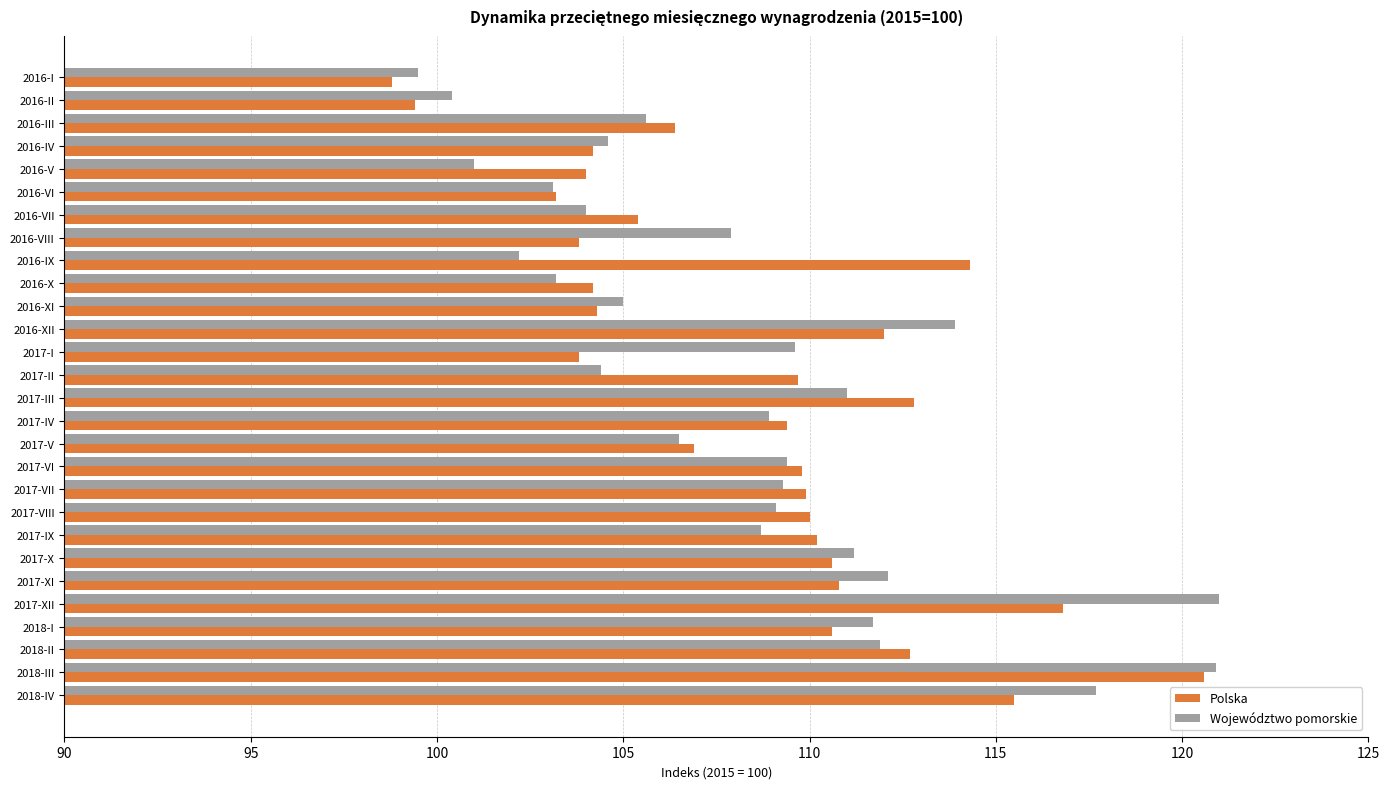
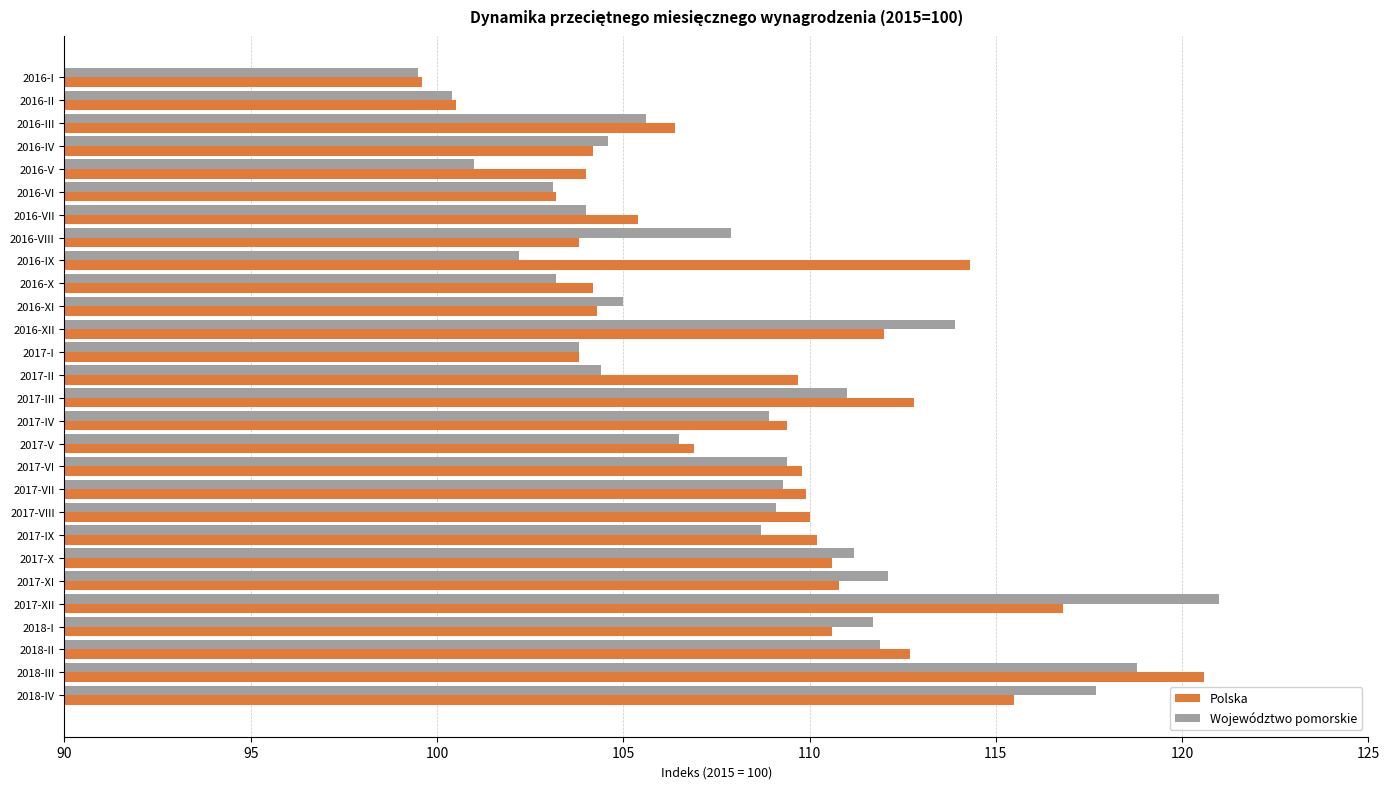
  {
    "Polska": {
-     "2016-I": 98.8,
-     "2016-II": 99.4,
+     "2016-I": 99.6,
+     "2016-II": 100.5,
      "2016-III": 106.4,
      "2016-IV": 104.2,
      "2016-V": 104.0,
      "2016-VI": 103.2,
      "2016-VII": 105.4,
      "2016-VIII": 103.8,
      "2016-IX": 114.3,
      "2016-X": 104.2,
      "2016-XI": 104.3,
      "2016-XII": 112.0,
      "2017-I": 103.8,
      "2017-II": 109.7,
      "2017-III": 112.8,
      "2017-IV": 109.4,
      "2017-V": 106.9,
      "2017-VI": 109.8,
      "2017-VII": 109.9,
      "2017-VIII": 110.0,
      "2017-IX": 110.2,
      "2017-X": 110.6,
      "2017-XI": 110.8,
      "2017-XII": 116.8,
      "2018-I": 110.6,
      "2018-II": 112.7,
      "2018-III": 120.6,
      "2018-IV": 115.5
    },
    "Województwo pomorskie": {
      "2016-I": 99.5,
      "2016-II": 100.4,
      "2016-III": 105.6,
      "2016-IV": 104.6,
      "2016-V": 101.0,
      "2016-VI": 103.1,
      "2016-VII": 104.0,
      "2016-VIII": 107.9,
      "2016-IX": 102.2,
      "2016-X": 103.2,
      "2016-XI": 105.0,
      "2016-XII": 113.9,
-     "2017-I": 109.6,
+     "2017-I": 103.8,
      "2017-II": 104.4,
      "2017-III": 111.0,
      "2017-IV": 108.9,
      "2017-V": 106.5,
      "2017-VI": 109.4,
      "2017-VII": 109.3,
      "2017-VIII": 109.1,
      "2017-IX": 108.7,
      "2017-X": 111.2,
      "2017-XI": 112.1,
      "2017-XII": 121.0,
      "2018-I": 111.7,
      "2018-II": 111.9,
-     "2018-III": 120.9,
+     "2018-III": 118.8,
      "2018-IV": 117.7
    }
  }
